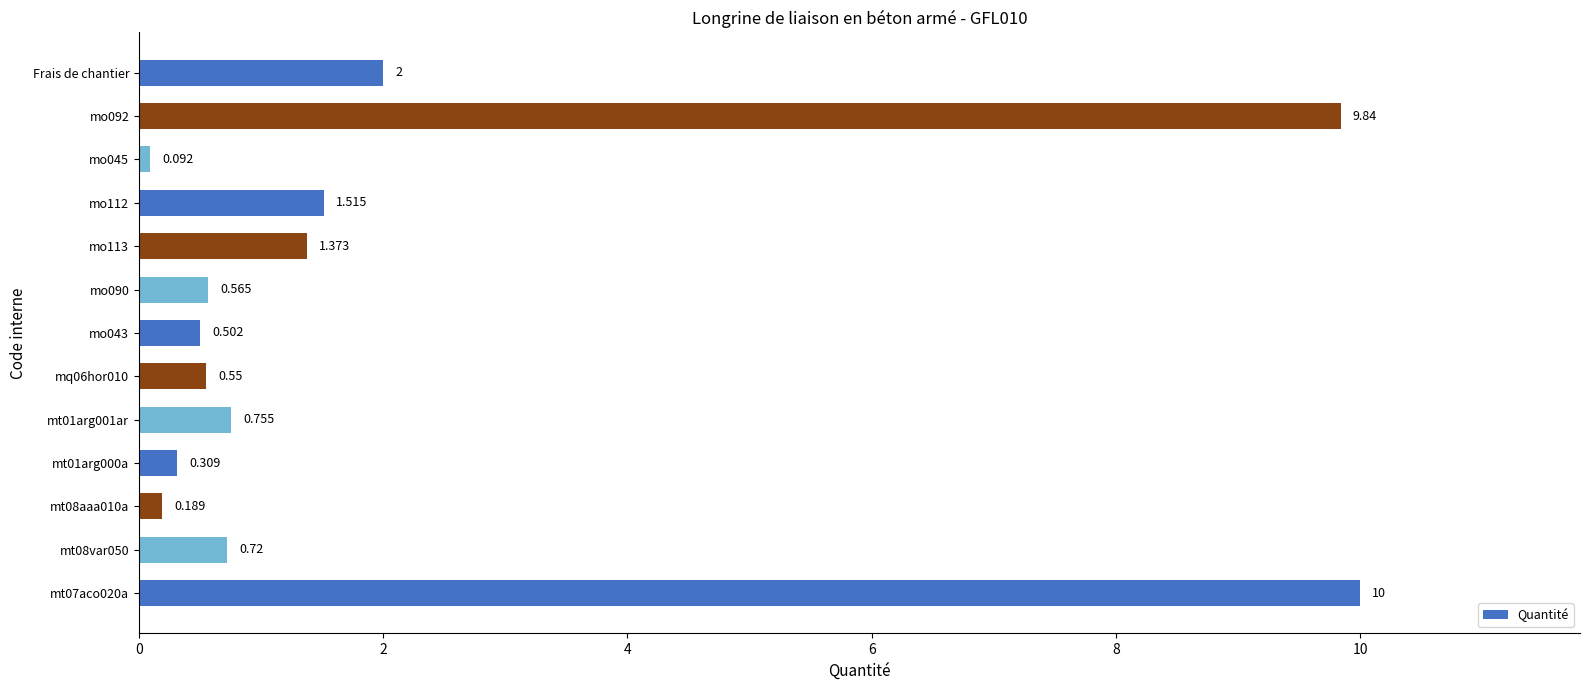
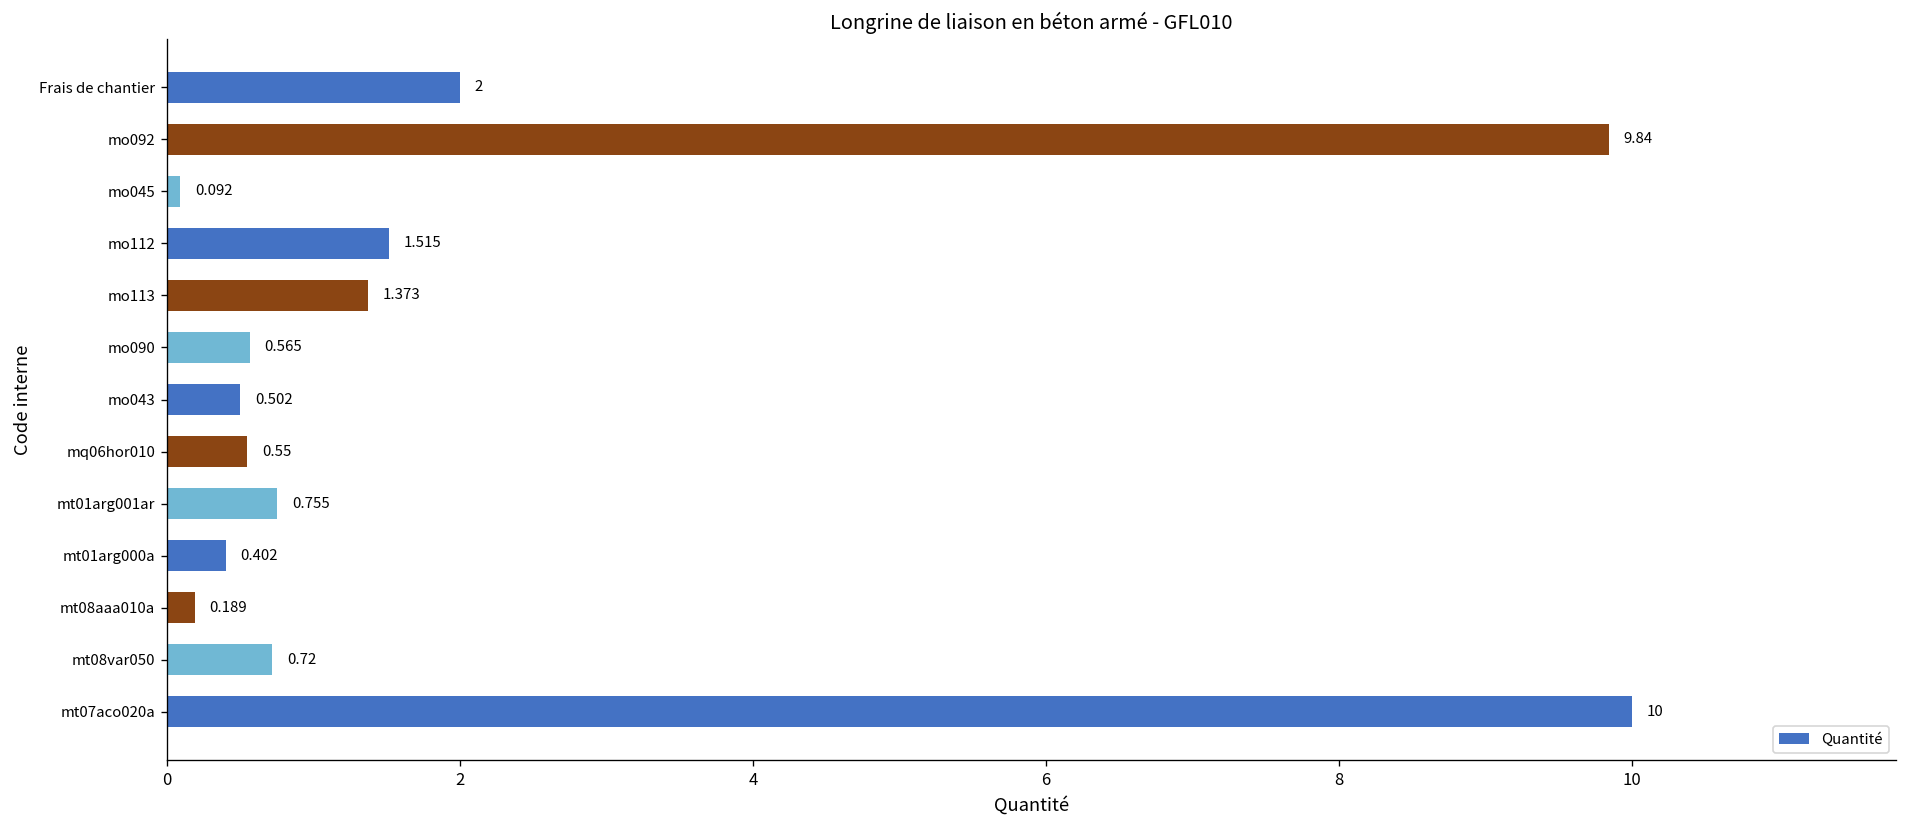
  {
    "Frais de chantier": 2,
    "mo092": 9.84,
    "mo045": 0.092,
    "mo112": 1.515,
    "mo113": 1.373,
    "mo090": 0.565,
    "mo043": 0.502,
    "mq06hor010": 0.55,
    "mt01arg001ar": 0.755,
-   "mt01arg000a": 0.309,
+   "mt01arg000a": 0.402,
    "mt08aaa010a": 0.189,
    "mt08var050": 0.72,
    "mt07aco020a": 10
  }
